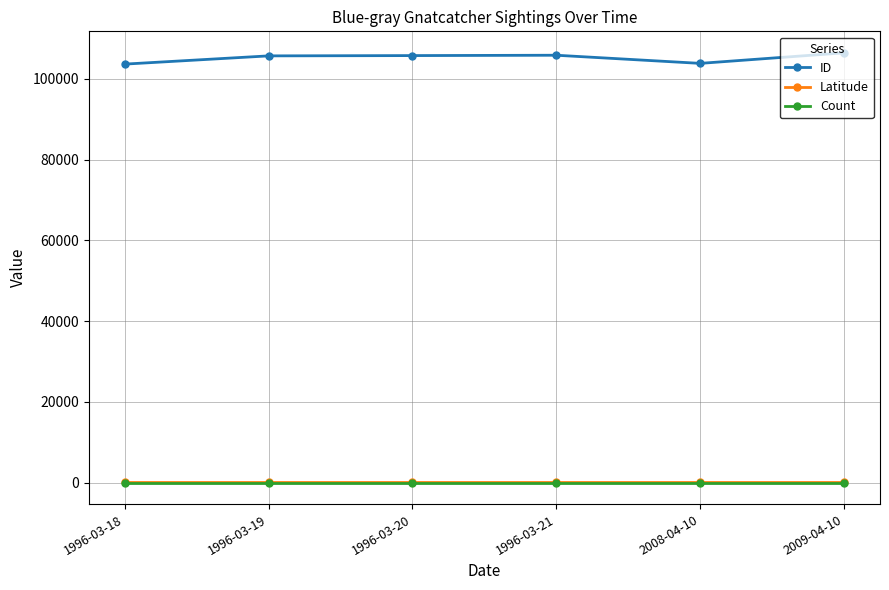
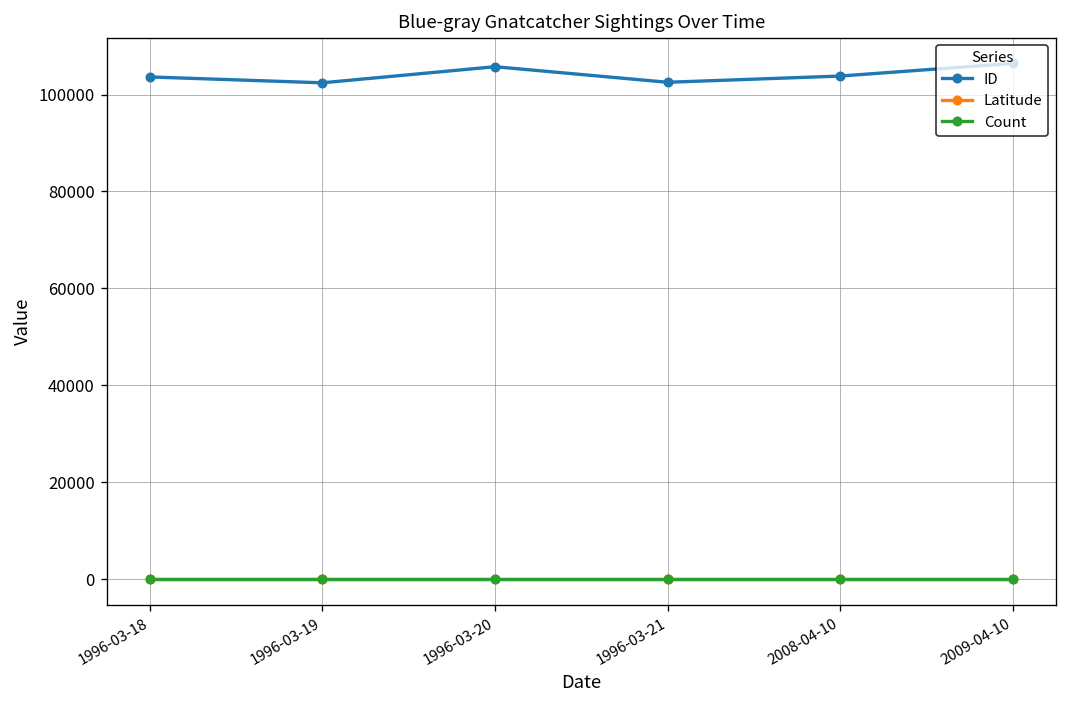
  {
    "ID": {
      "1996-03-18": 104000,
-     "1996-03-19": 106000,
+     "1996-03-19": 102000,
      "1996-03-20": 106000,
-     "1996-03-21": 106000,
+     "1996-03-21": 103000,
      "2008-04-10": 104000
    }
  }
